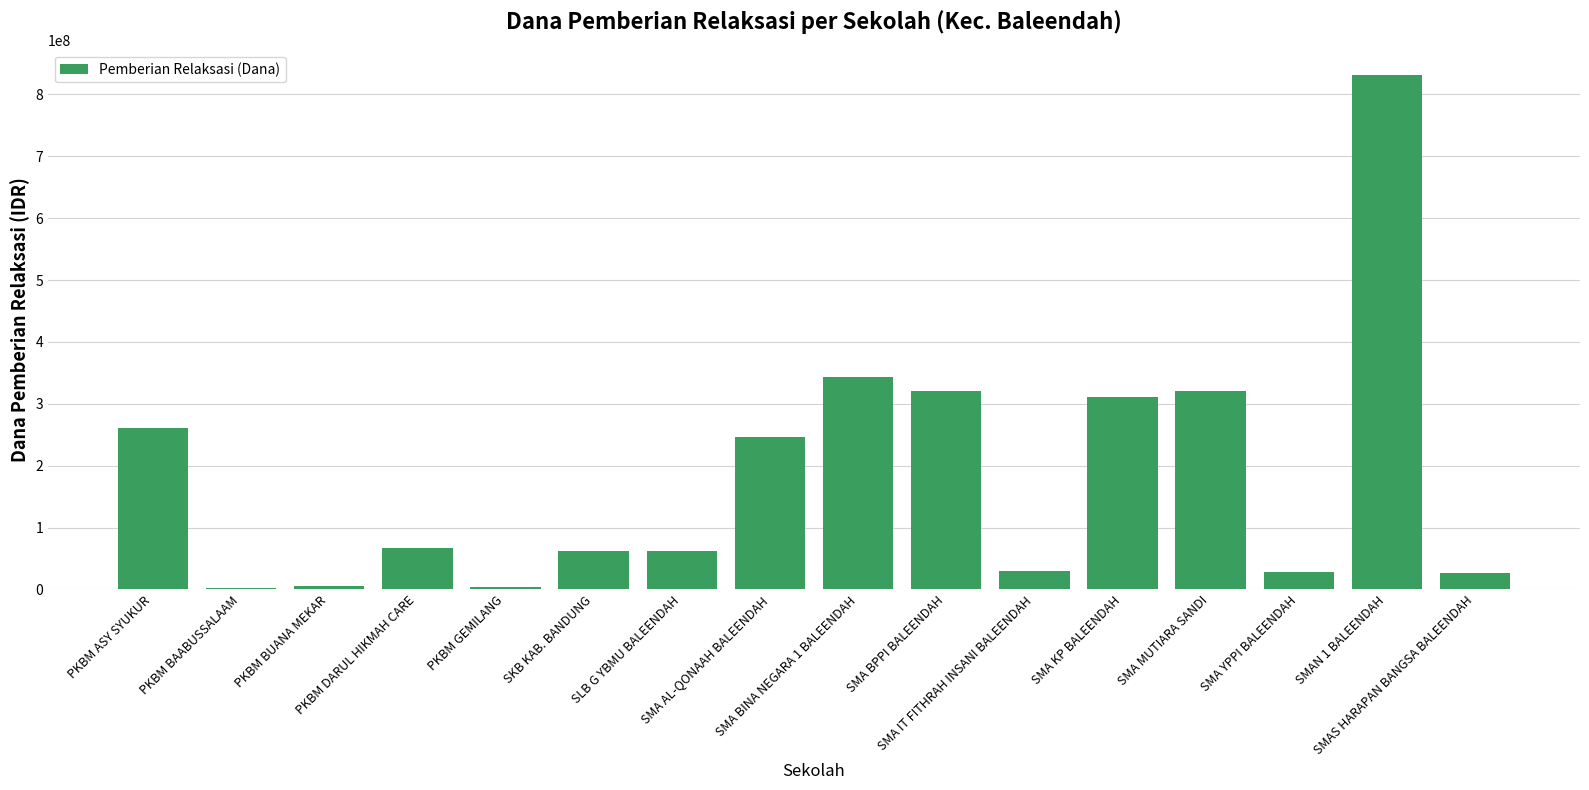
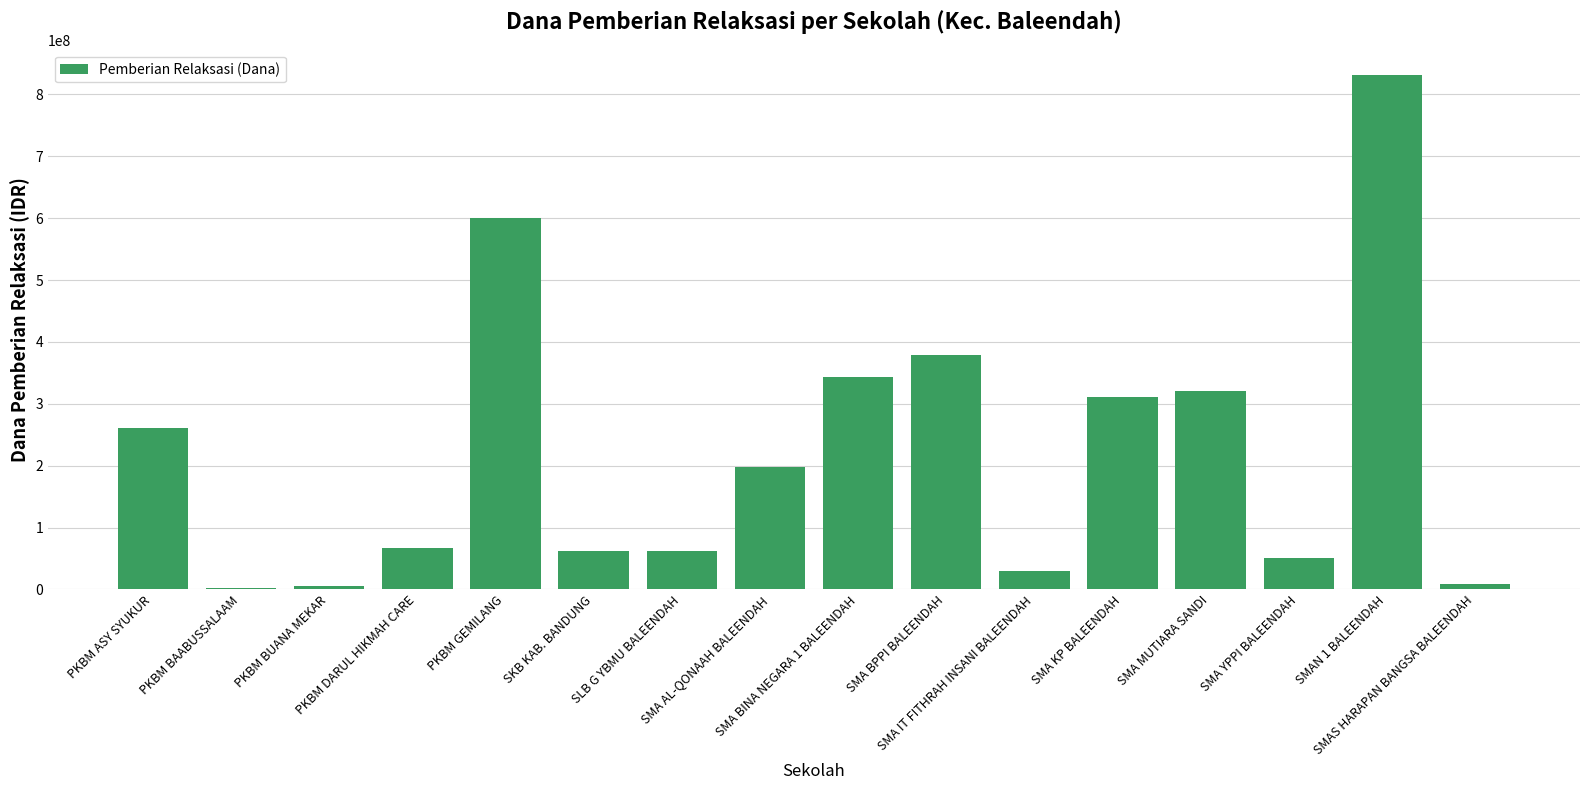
  {
    "PKBM ASY SYUKUR": 260000000,
    "PKBM BUANA MEKAR": 10000000,
    "PKBM DARUL HIKMAH CARE": 70000000,
-   "PKBM GEMILANG": 0,
+   "PKBM GEMILANG": 600000000,
    "SKB KAB. BANDUNG": 60000000,
    "SLB G YBMU BALEENDAH": 60000000,
-   "SMA AL-QONAAH BALEENDAH": 250000000,
+   "SMA AL-QONAAH BALEENDAH": 200000000,
    "SMA BINA NEGARA 1 BALEENDAH": 340000000,
-   "SMA BPPI BALEENDAH": 320000000,
+   "SMA BPPI BALEENDAH": 380000000,
    "SMA IT FITHRAH INSANI BALEENDAH": 30000000,
    "SMA KP BALEENDAH": 310000000,
    "SMA MUTIARA SANDI": 320000000,
-   "SMA YPPI BALEENDAH": 30000000,
+   "SMA YPPI BALEENDAH": 50000000,
    "SMAN 1 BALEENDAH": 830000000,
-   "SMAS HARAPAN BANGSA BALEENDAH": 30000000
+   "SMAS HARAPAN BANGSA BALEENDAH": 10000000
  }
